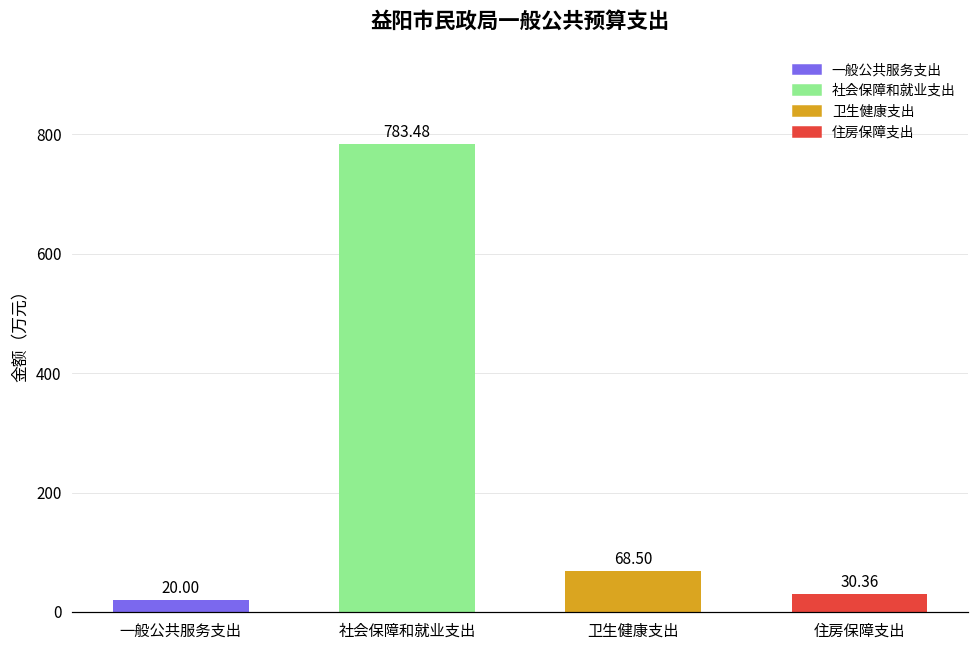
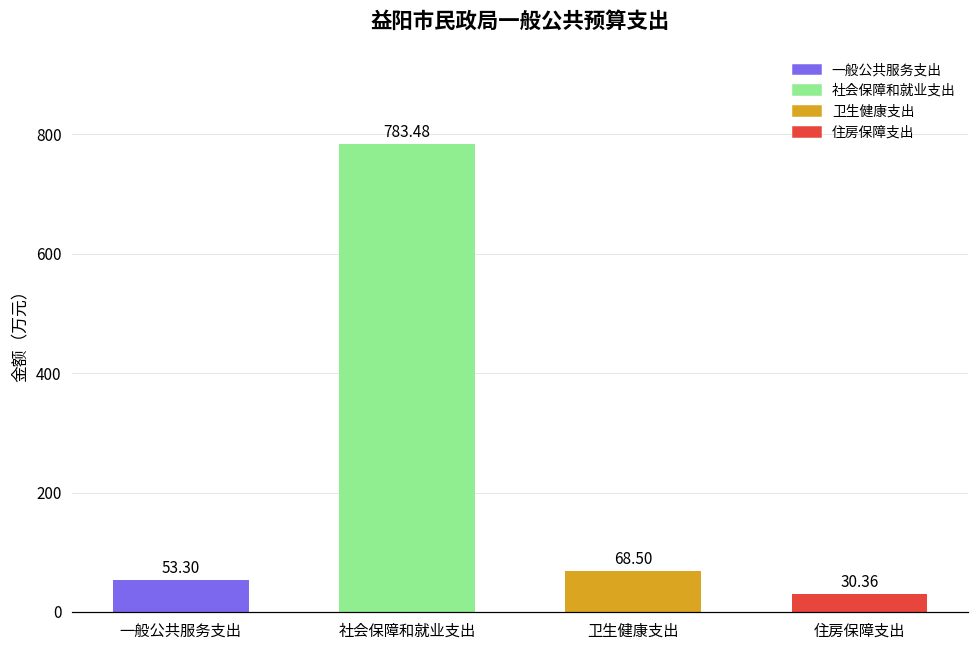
  {
-   "一般公共服务支出": 20.00,
+   "一般公共服务支出": 53.30,
    "社会保障和就业支出": 783.48,
    "卫生健康支出": 68.50,
    "住房保障支出": 30.36
  }
